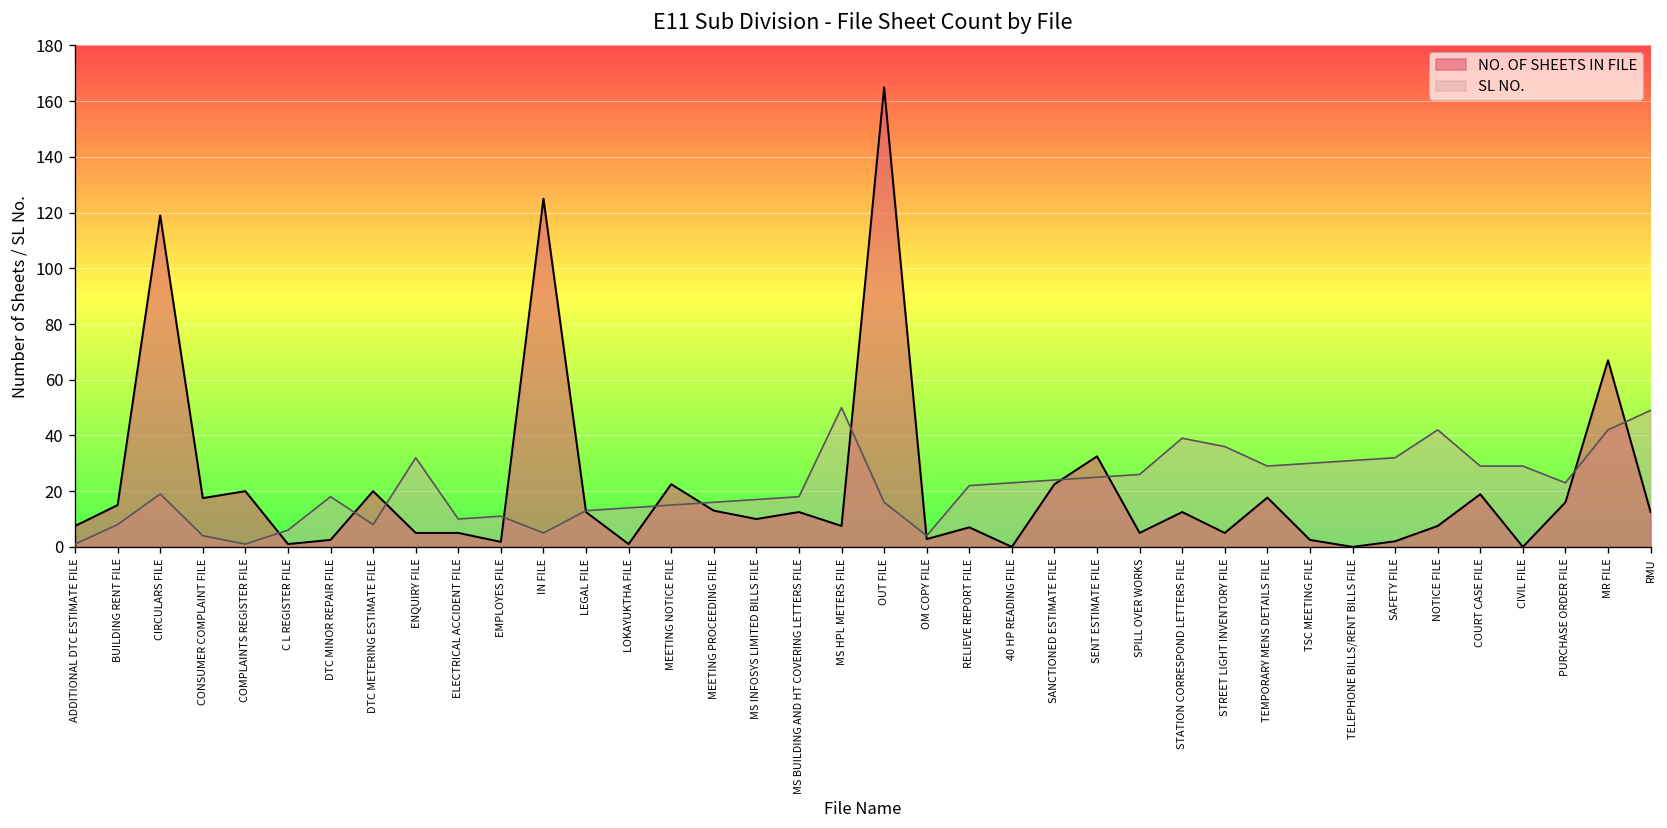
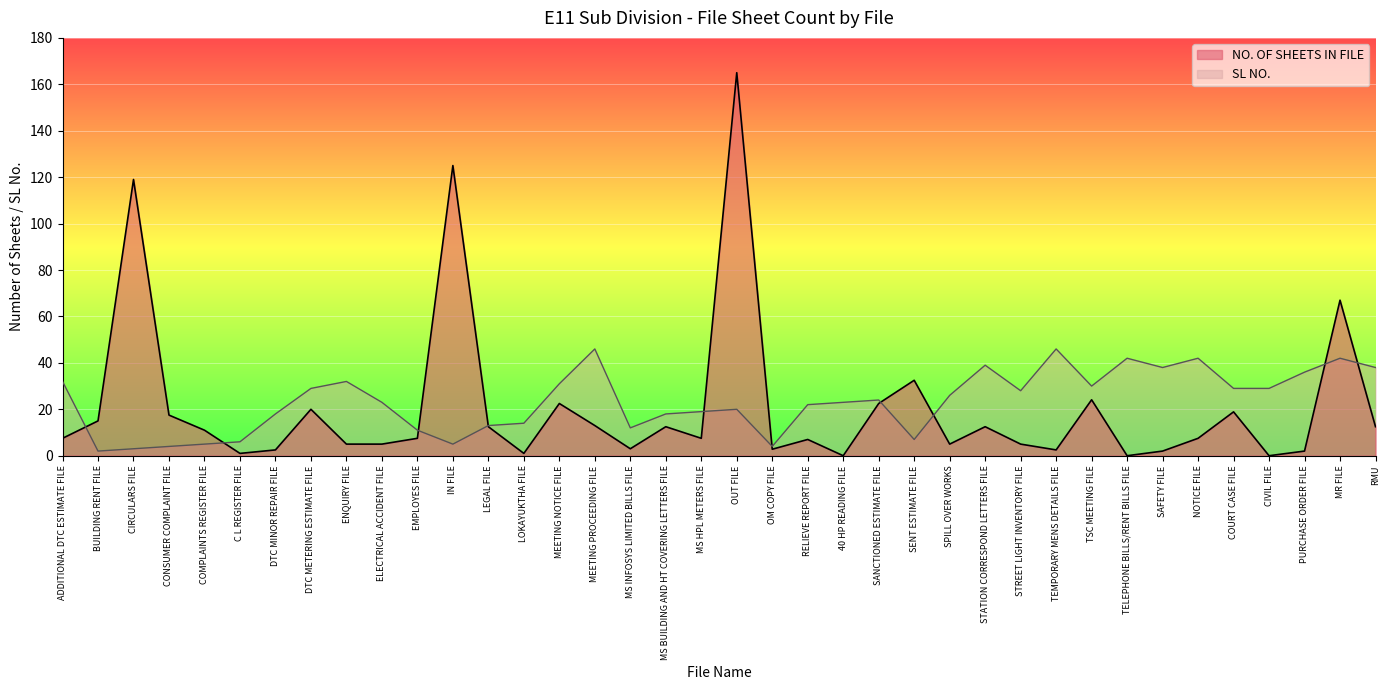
  {
    "NO. OF SHEETS IN FILE": {
      "ADDITIONAL DTC ESTIMATE FILE": 8,
      "BUILDING RENT FILE": 15,
      "CIRCULARS FILE": 119,
      "CONSUMER COMPLAINT FILE": 18,
-     "COMPLAINTS REGISTER FILE": 20,
+     "COMPLAINTS REGISTER FILE": 11,
      "C L REGISTER FILE": 1,
      "DTC MINOR REPAIR FILE": 3,
      "DTC METERING ESTIMATE FILE": 20,
      "ENQUIRY FILE": 5,
      "ELECTRICAL ACCIDENT FILE": 5,
-     "EMPLOYES FILE": 2,
+     "EMPLOYES FILE": 8,
      "IN FILE": 125,
      "LOKAYUKTHA FILE": 1,
      "MEETING NOTICE FILE": 23,
      "MEETING PROCEEDING FILE": 13,
-     "MS INFOSYS LIMITED BILLS FILE": 10,
+     "MS INFOSYS LIMITED BILLS FILE": 3,
      "MS BUILDING AND HT COVERING LETTERS FILE": 13,
      "MS HPL METERS FILE": 8,
      "OUT FILE": 165,
      "OM COPY FILE": 3,
      "RELIEVE REPORT FILE": 7,
      "40 HP READING FILE": 0,
      "SANCTIONED ESTIMATE FILE": 23,
      "SENT ESTIMATE FILE": 33,
      "SPILL OVER WORKS": 5,
      "STATION CORRESPOND LETTERS FILE": 13,
      "STREET LIGHT INVENTORY FILE": 5,
-     "TEMPORARY MENS DETAILS FILE": 18,
-     "TSC MEETING FILE": 3,
+     "TEMPORARY MENS DETAILS FILE": 3,
+     "TSC MEETING FILE": 24,
      "TELEPHONE BILLS/RENT BILLS FILE": 0,
      "SAFETY FILE": 2,
      "NOTICE FILE": 8,
      "COURT CASE FILE": 19,
      "CIVIL FILE": 0,
-     "PURCHASE ORDER FILE": 16,
+     "PURCHASE ORDER FILE": 2,
      "MR FILE": 67,
      "RMU": 13
    },
    "SL NO.": {
-     "ADDITIONAL DTC ESTIMATE FILE": 1,
-     "BUILDING RENT FILE": 8,
-     "CIRCULARS FILE": 19,
+     "ADDITIONAL DTC ESTIMATE FILE": 32,
+     "BUILDING RENT FILE": 2,
+     "CIRCULARS FILE": 3,
      "CONSUMER COMPLAINT FILE": 4,
-     "COMPLAINTS REGISTER FILE": 1,
+     "COMPLAINTS REGISTER FILE": 5,
      "C L REGISTER FILE": 6,
      "DTC MINOR REPAIR FILE": 18,
-     "DTC METERING ESTIMATE FILE": 8,
+     "DTC METERING ESTIMATE FILE": 29,
      "ENQUIRY FILE": 32,
-     "ELECTRICAL ACCIDENT FILE": 10,
+     "ELECTRICAL ACCIDENT FILE": 23,
      "EMPLOYES FILE": 11,
      "IN FILE": 5,
      "LOKAYUKTHA FILE": 14,
-     "MEETING NOTICE FILE": 15,
-     "MEETING PROCEEDING FILE": 16,
-     "MS INFOSYS LIMITED BILLS FILE": 17,
+     "MEETING NOTICE FILE": 31,
+     "MEETING PROCEEDING FILE": 46,
+     "MS INFOSYS LIMITED BILLS FILE": 12,
      "MS BUILDING AND HT COVERING LETTERS FILE": 18,
-     "MS HPL METERS FILE": 50,
-     "OUT FILE": 16,
+     "MS HPL METERS FILE": 19,
+     "OUT FILE": 20,
      "OM COPY FILE": 4,
      "RELIEVE REPORT FILE": 22,
      "40 HP READING FILE": 23,
      "SANCTIONED ESTIMATE FILE": 24,
-     "SENT ESTIMATE FILE": 25,
+     "SENT ESTIMATE FILE": 7,
      "SPILL OVER WORKS": 26,
      "STATION CORRESPOND LETTERS FILE": 39,
-     "STREET LIGHT INVENTORY FILE": 36,
-     "TEMPORARY MENS DETAILS FILE": 29,
+     "STREET LIGHT INVENTORY FILE": 28,
+     "TEMPORARY MENS DETAILS FILE": 46,
      "TSC MEETING FILE": 30,
-     "TELEPHONE BILLS/RENT BILLS FILE": 31,
-     "SAFETY FILE": 32,
+     "TELEPHONE BILLS/RENT BILLS FILE": 42,
+     "SAFETY FILE": 38,
      "NOTICE FILE": 42,
      "COURT CASE FILE": 29,
      "CIVIL FILE": 29,
-     "PURCHASE ORDER FILE": 23,
+     "PURCHASE ORDER FILE": 36,
      "MR FILE": 42,
-     "RMU": 49
+     "RMU": 38
    }
  }
